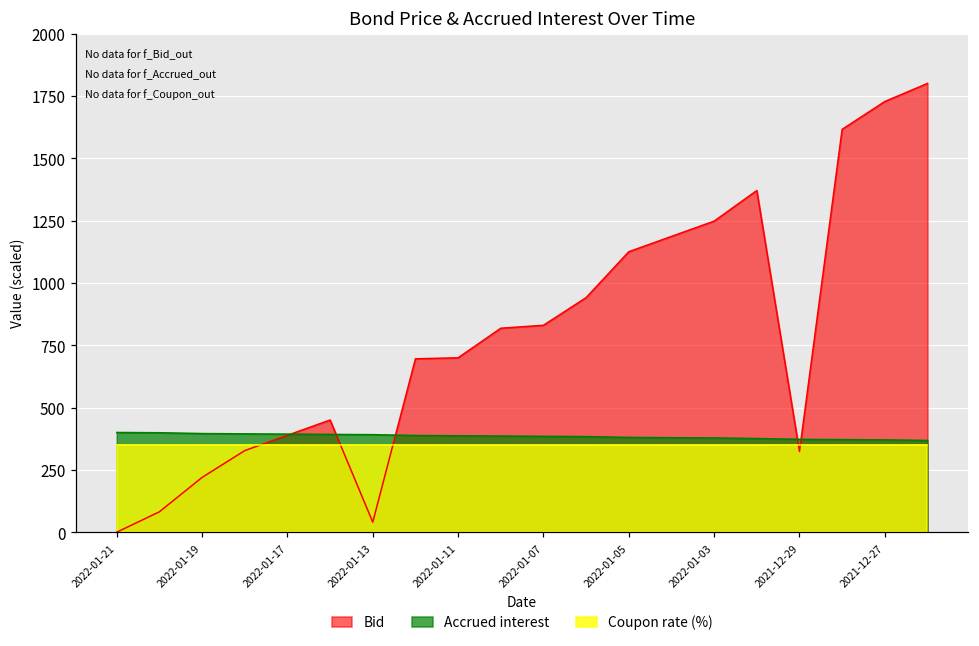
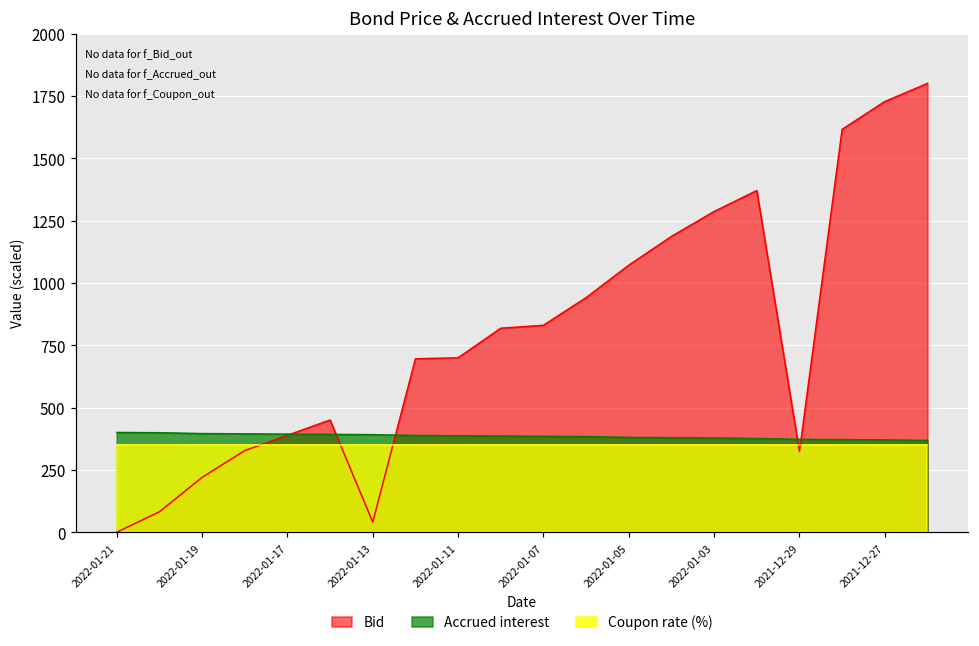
  {
    "Bid": {
      "2022-01-21": 0,
      "2022-01-19": 220,
      "2022-01-13": 40,
      "2022-01-11": 700,
      "2022-01-07": 830,
-     "2022-01-05": 1120,
-     "2022-01-03": 1250,
+     "2022-01-05": 1070,
+     "2022-01-03": 1290,
      "2021-12-29": 320,
      "2021-12-27": 1730
    },
    "Accrued interest": {
      "2022-01-21": 400,
      "2022-01-19": 400,
      "2022-01-13": 390,
      "2022-01-11": 390,
      "2022-01-07": 380,
      "2022-01-05": 380,
      "2022-01-03": 380,
      "2021-12-29": 370,
      "2021-12-27": 370
    },
    "Coupon rate (%)": {
      "2022-01-21": 350,
      "2022-01-19": 350,
      "2022-01-17": 350,
      "2022-01-13": 350,
      "2022-01-11": 350,
      "2022-01-07": 350,
      "2022-01-05": 350,
      "2022-01-03": 350,
      "2021-12-29": 350,
      "2021-12-27": 350
    }
  }
